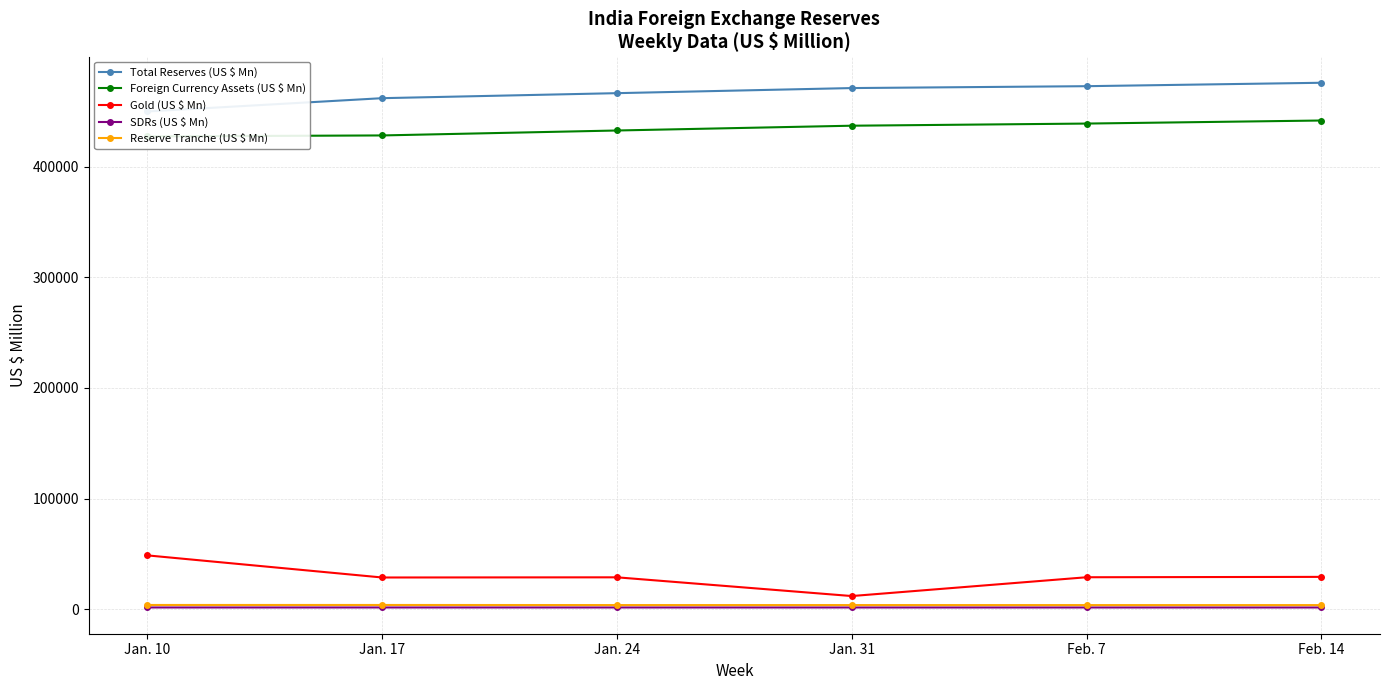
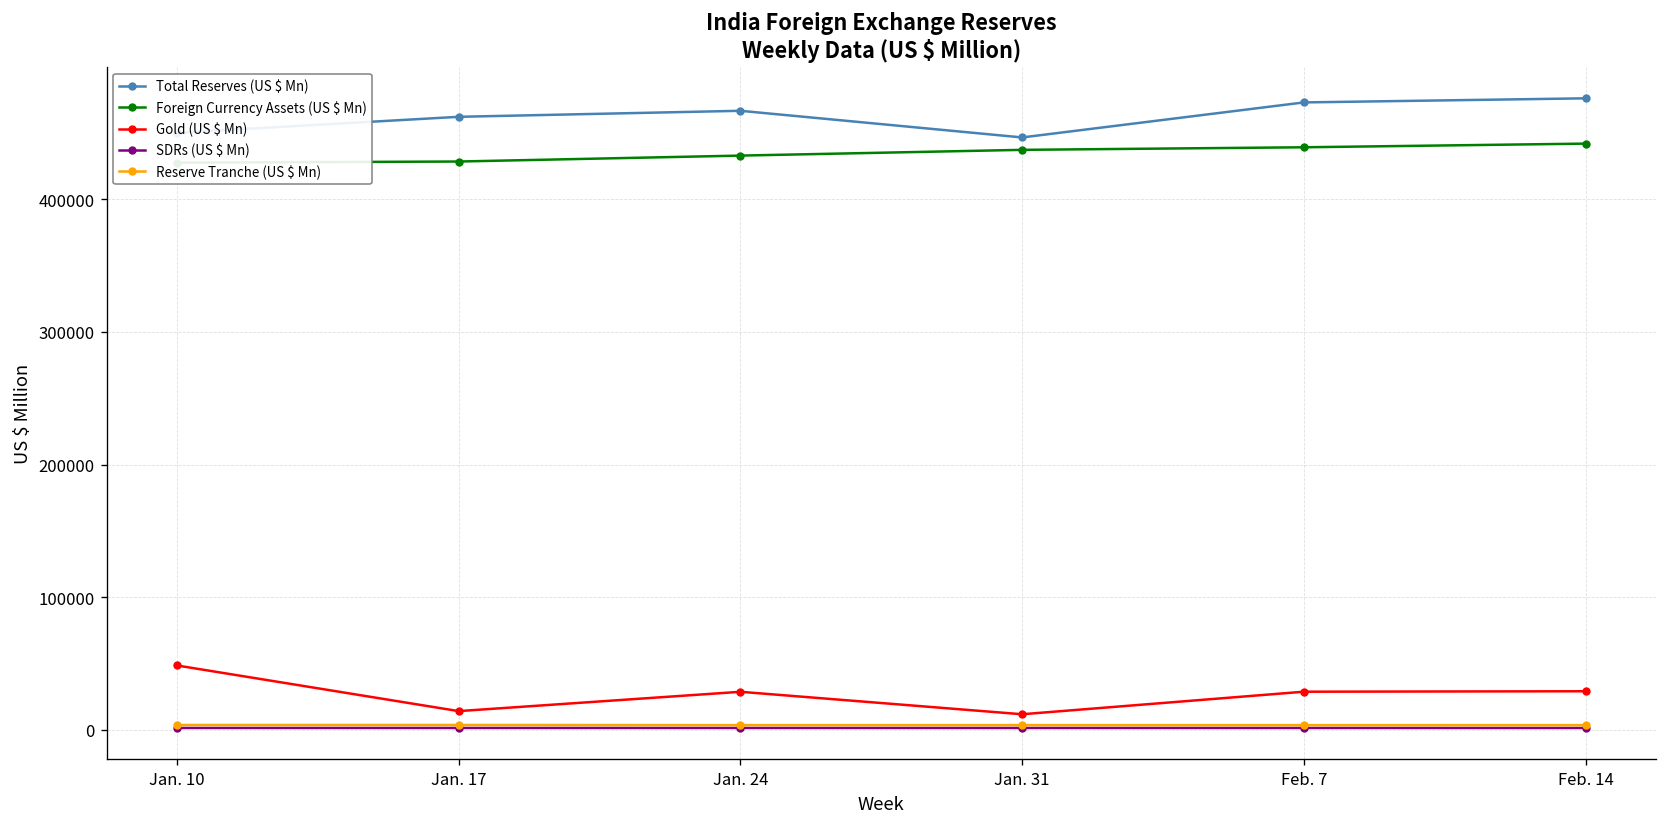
  {
    "Total Reserves (US $ Mn)": {
      "Jan. 17": 462000,
      "Jan. 24": 467000,
-     "Jan. 31": 471000,
+     "Jan. 31": 447000,
      "Feb. 7": 473000,
      "Feb. 14": 476000
    },
    "Foreign Currency Assets (US $ Mn)": {
      "Jan. 17": 428000,
      "Jan. 24": 433000,
      "Jan. 31": 437000,
      "Feb. 7": 439000,
      "Feb. 14": 442000
    },
    "Gold (US $ Mn)": {
      "Jan. 10": 49000,
-     "Jan. 17": 29000,
+     "Jan. 17": 14000,
      "Jan. 24": 29000,
      "Jan. 31": 12000,
      "Feb. 7": 29000,
      "Feb. 14": 29000
    }
  }
